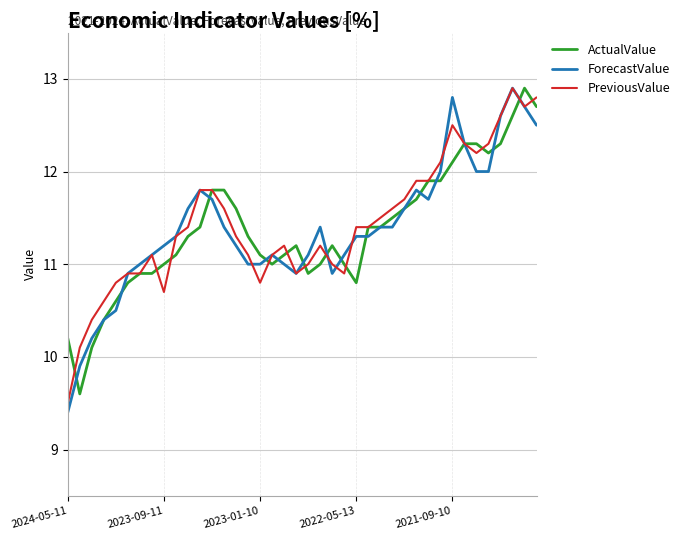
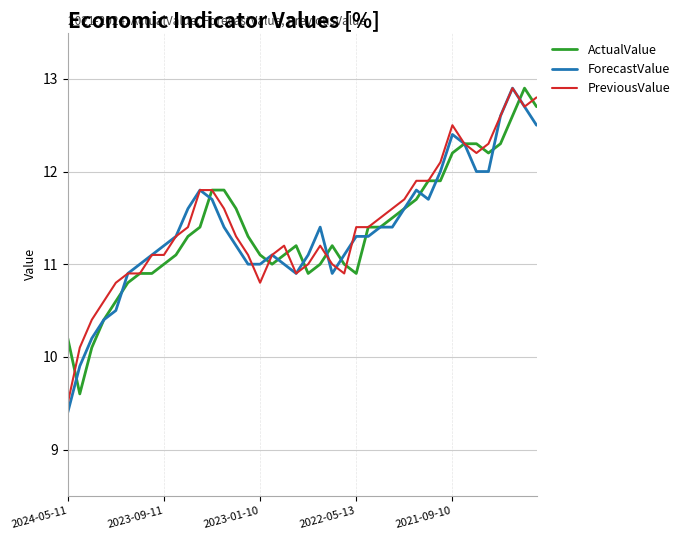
  {
    "ActualValue": {
      "2024-05-11": 10.2,
      "2023-09-11": 11.0,
      "2023-01-10": 11.1,
-     "2022-05-13": 10.8,
-     "2021-09-10": 12.1
+     "2022-05-13": 10.9,
+     "2021-09-10": 12.2
    },
    "ForecastValue": {
      "2024-05-11": 9.4,
      "2023-09-11": 11.2,
      "2023-01-10": 11.0,
      "2022-05-13": 11.3,
-     "2021-09-10": 12.8
+     "2021-09-10": 12.4
    },
    "PreviousValue": {
      "2024-05-11": 9.5,
-     "2023-09-11": 10.7,
+     "2023-09-11": 11.1,
      "2023-01-10": 10.8,
      "2022-05-13": 11.4,
      "2021-09-10": 12.5
    }
  }
